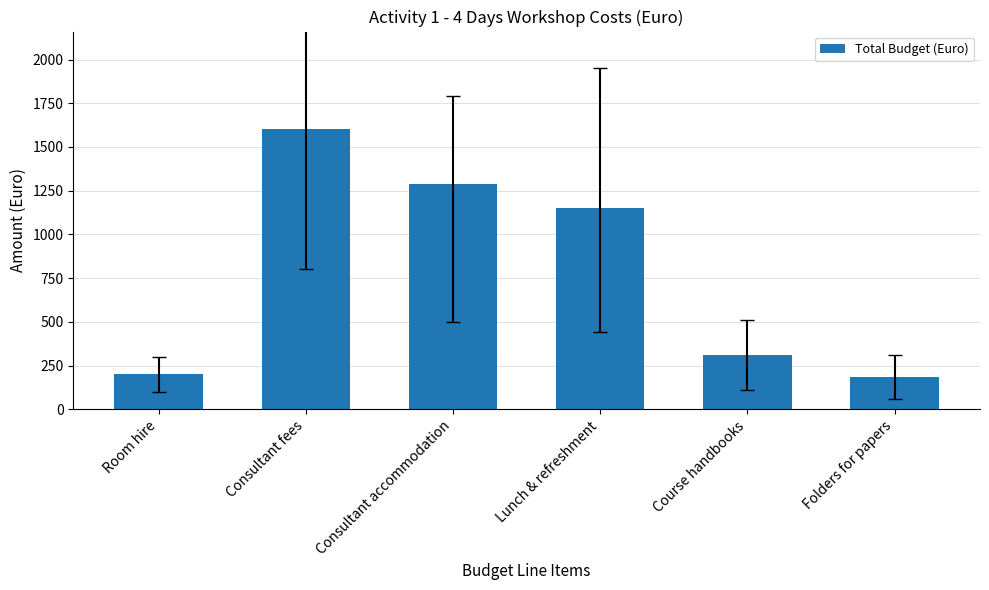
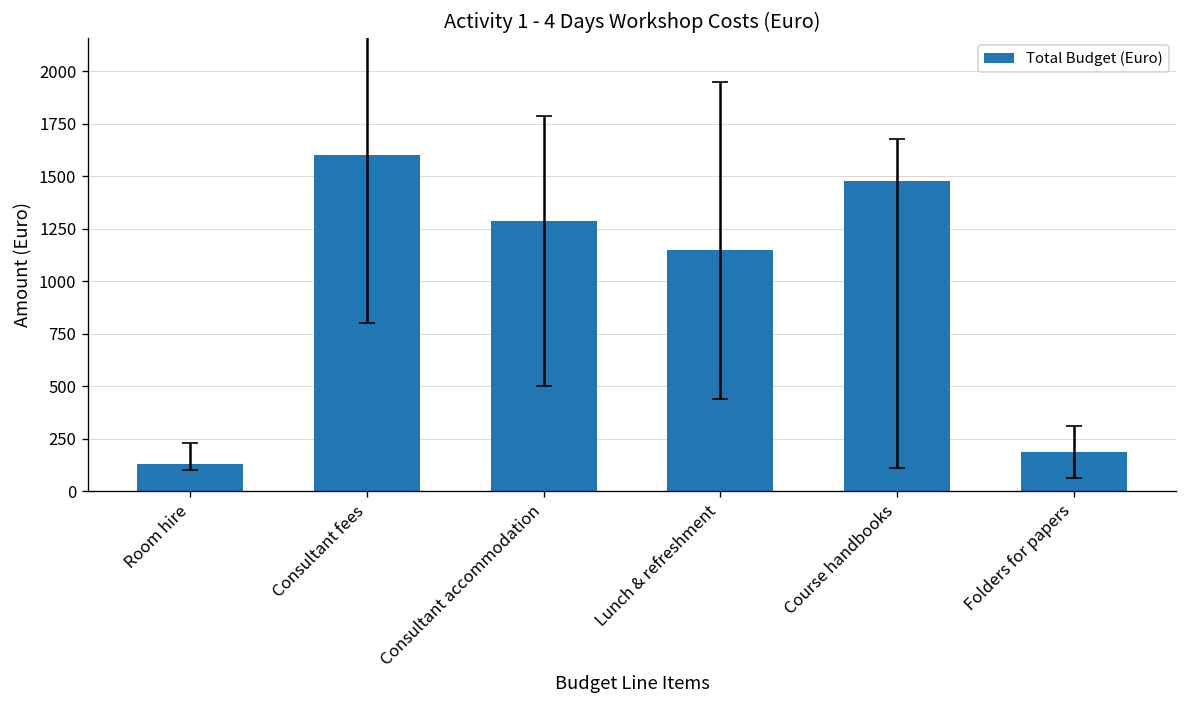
  {
    "Total Budget (Euro)": {
-     "Room hire": 200,
+     "Room hire": 130,
      "Consultant fees": 1600,
      "Consultant accommodation": 1290,
      "Lunch & refreshment": 1150,
-     "Course handbooks": 310,
+     "Course handbooks": 1480,
      "Folders for papers": 190
    }
  }
